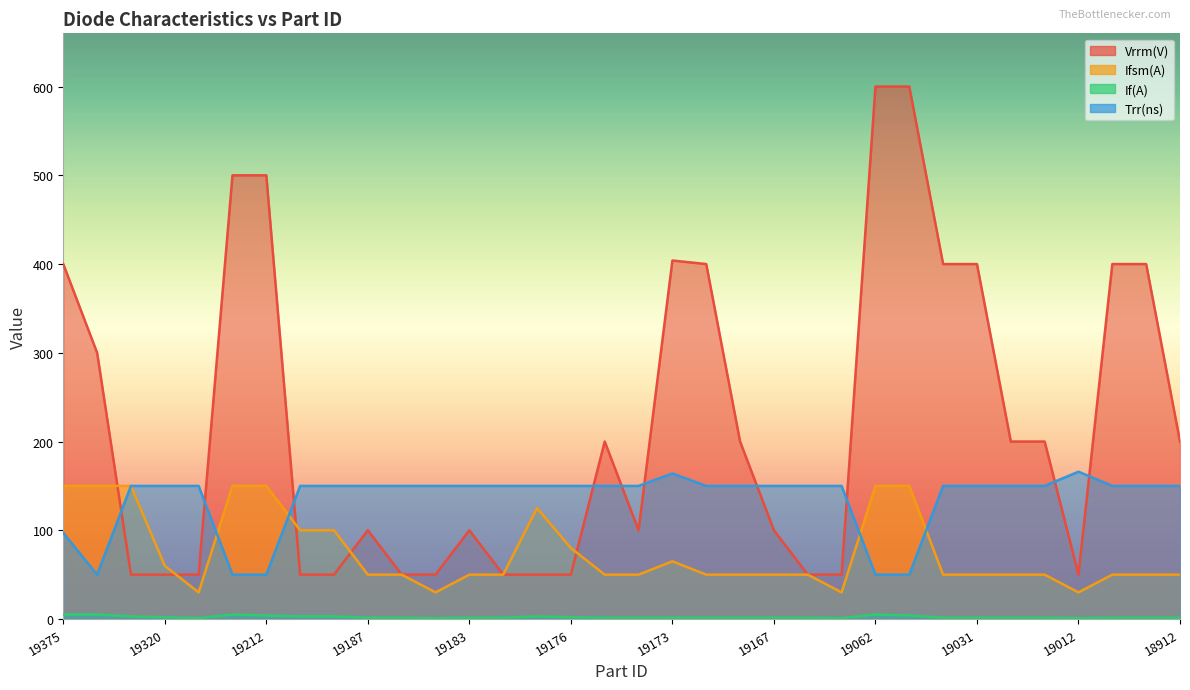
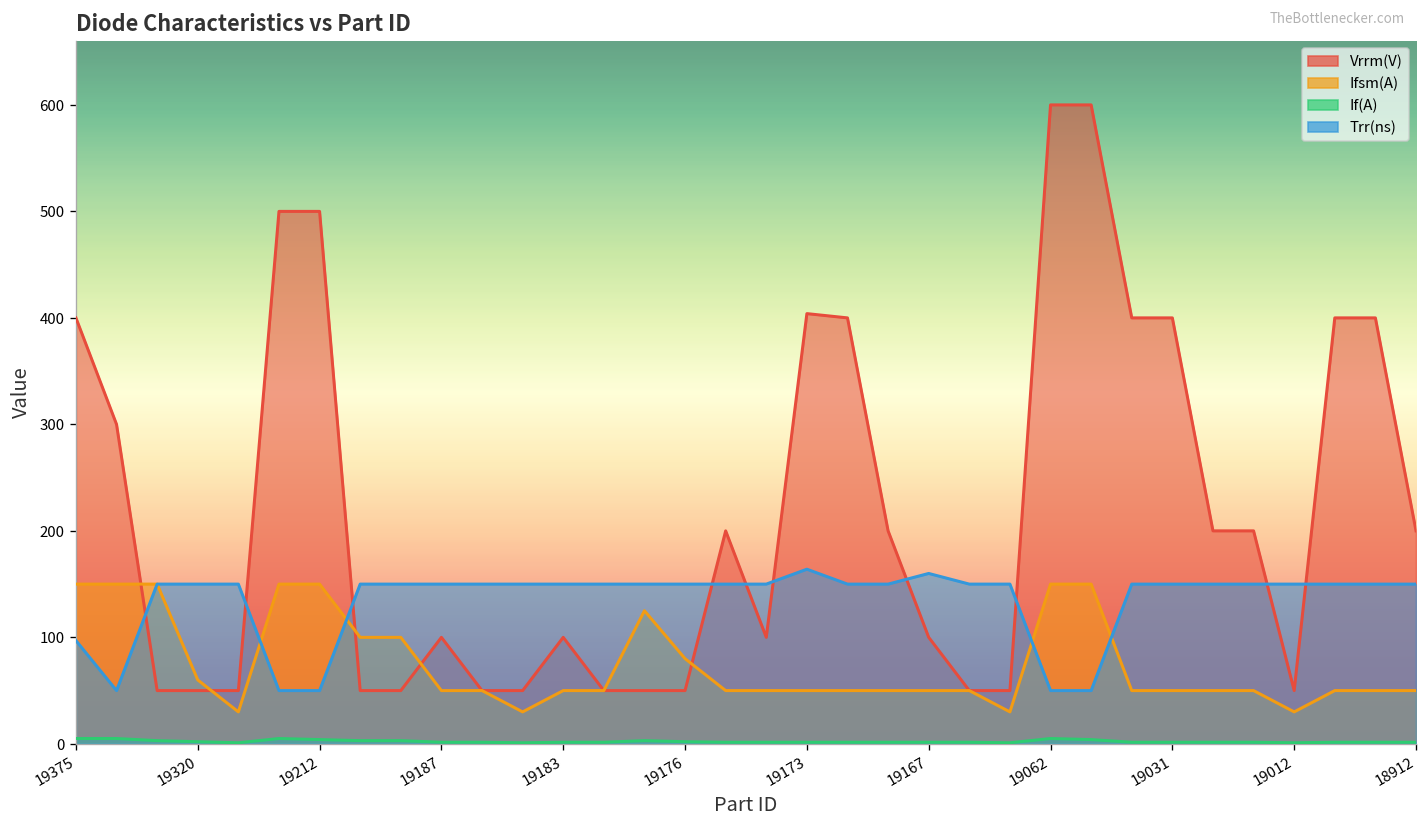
  {
    "Vrrm(V)": {
      "19375": 400,
      "19320": 50,
      "19212": 500,
      "19187": 100,
      "19183": 100,
      "19176": 50,
      "19173": 400,
      "19167": 100,
      "19062": 600,
      "19031": 400,
      "19012": 50,
      "18912": 200
    },
    "Ifsm(A)": {
      "19375": 150,
      "19320": 60,
      "19212": 150,
      "19187": 50,
      "19183": 50,
      "19176": 80,
-     "19173": 70,
+     "19173": 50,
      "19167": 50,
      "19062": 150,
      "19031": 50,
      "19012": 30,
      "18912": 50
    },
    "If(A)": {
      "19375": 10,
      "19320": 0,
      "19212": 0,
      "19187": 0,
      "19183": 0,
      "19176": 0,
      "19173": 0,
      "19167": 0,
      "19062": 10,
      "19031": 0,
      "19012": 0,
      "18912": 0
    },
    "Trr(ns)": {
      "19375": 100,
      "19320": 150,
      "19212": 50,
      "19187": 150,
      "19183": 150,
      "19176": 150,
      "19173": 160,
-     "19167": 150,
+     "19167": 160,
      "19062": 50,
      "19031": 150,
-     "19012": 170,
+     "19012": 150,
      "18912": 150
    }
  }
